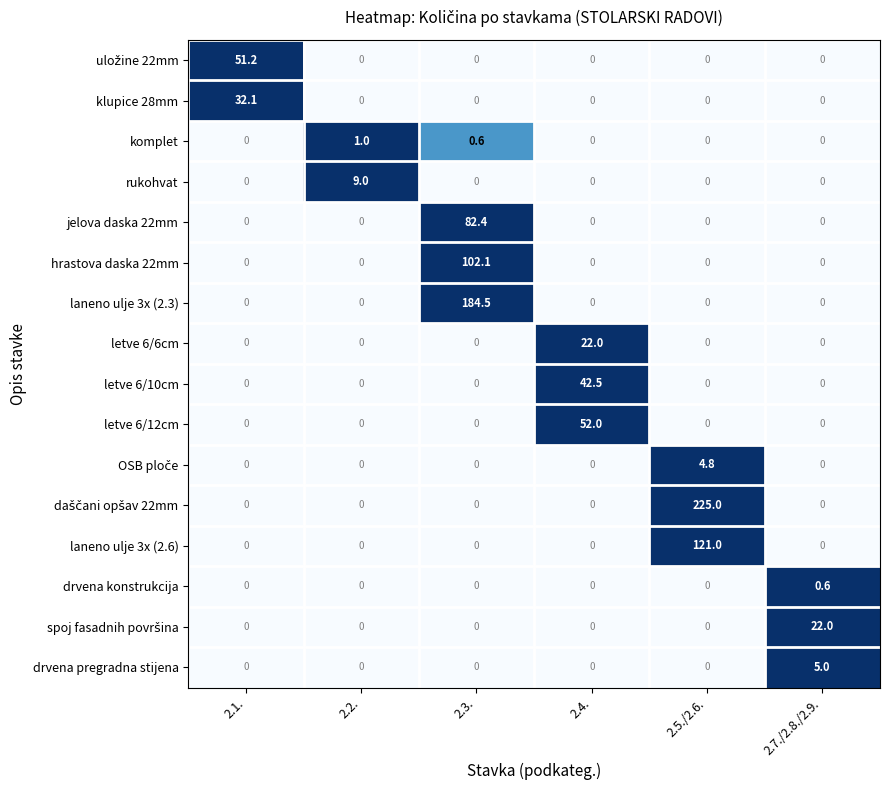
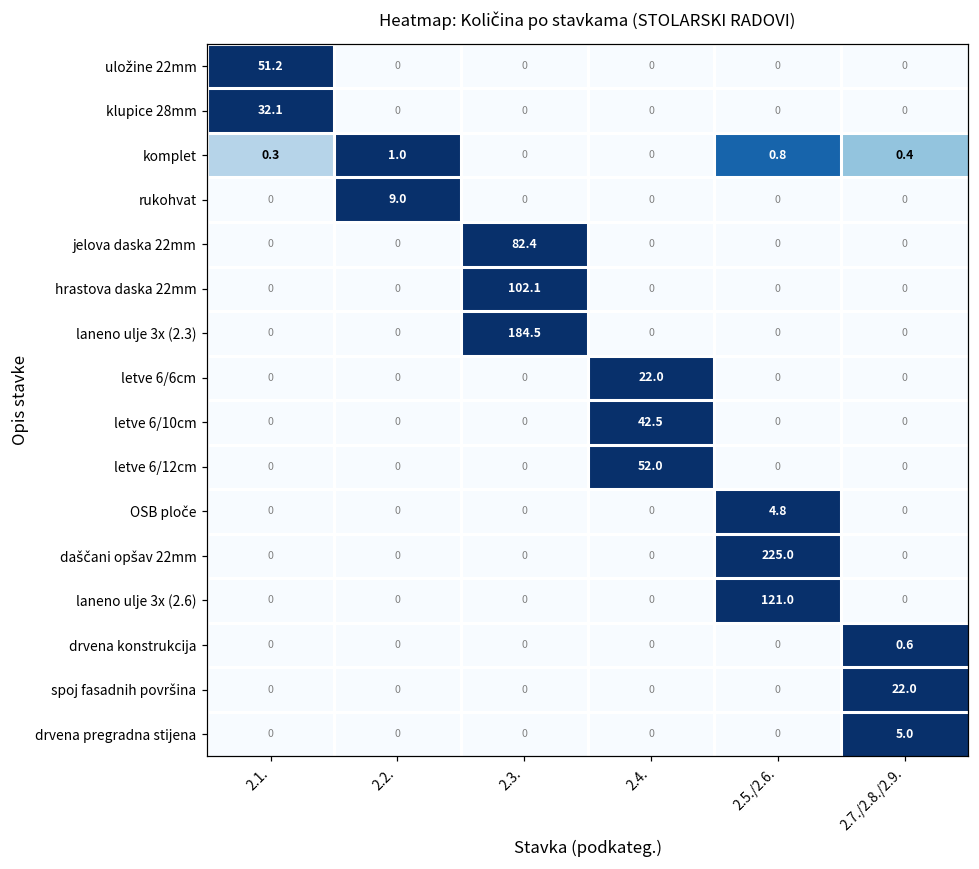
  {
    "uložine 22mm": {
      "2.1.": 51.2,
      "2.2.": 0,
      "2.3.": 0,
      "2.4.": 0,
      "2.5./2.6.": 0,
      "2.7./2.8./2.9.": 0
    },
    "klupice 28mm": {
      "2.1.": 32.1,
      "2.2.": 0,
      "2.3.": 0,
      "2.4.": 0,
      "2.5./2.6.": 0,
      "2.7./2.8./2.9.": 0
    },
    "komplet": {
-     "2.1.": 0,
+     "2.1.": 0.3,
      "2.2.": 1.0,
-     "2.3.": 0.6,
+     "2.3.": 0,
      "2.4.": 0,
-     "2.5./2.6.": 0,
-     "2.7./2.8./2.9.": 0
+     "2.5./2.6.": 0.8,
+     "2.7./2.8./2.9.": 0.4
    },
    "rukohvat": {
      "2.1.": 0,
      "2.2.": 9.0,
      "2.3.": 0,
      "2.4.": 0,
      "2.5./2.6.": 0,
      "2.7./2.8./2.9.": 0
    },
    "jelova daska 22mm": {
      "2.1.": 0,
      "2.2.": 0,
      "2.3.": 82.4,
      "2.4.": 0,
      "2.5./2.6.": 0,
      "2.7./2.8./2.9.": 0
    },
    "hrastova daska 22mm": {
      "2.1.": 0,
      "2.2.": 0,
      "2.3.": 102.1,
      "2.4.": 0,
      "2.5./2.6.": 0,
      "2.7./2.8./2.9.": 0
    },
    "laneno ulje 3x (2.3)": {
      "2.1.": 0,
      "2.2.": 0,
      "2.3.": 184.5,
      "2.4.": 0,
      "2.5./2.6.": 0,
      "2.7./2.8./2.9.": 0
    },
    "letve 6/6cm": {
      "2.1.": 0,
      "2.2.": 0,
      "2.3.": 0,
      "2.4.": 22.0,
      "2.5./2.6.": 0,
      "2.7./2.8./2.9.": 0
    },
    "letve 6/10cm": {
      "2.1.": 0,
      "2.2.": 0,
      "2.3.": 0,
      "2.4.": 42.5,
      "2.5./2.6.": 0,
      "2.7./2.8./2.9.": 0
    },
    "letve 6/12cm": {
      "2.1.": 0,
      "2.2.": 0,
      "2.3.": 0,
      "2.4.": 52.0,
      "2.5./2.6.": 0,
      "2.7./2.8./2.9.": 0
    },
    "OSB ploče": {
      "2.1.": 0,
      "2.2.": 0,
      "2.3.": 0,
      "2.4.": 0,
      "2.5./2.6.": 4.8,
      "2.7./2.8./2.9.": 0
    },
    "daščani opšav 22mm": {
      "2.1.": 0,
      "2.2.": 0,
      "2.3.": 0,
      "2.4.": 0,
      "2.5./2.6.": 225.0,
      "2.7./2.8./2.9.": 0
    },
    "laneno ulje 3x (2.6)": {
      "2.1.": 0,
      "2.2.": 0,
      "2.3.": 0,
      "2.4.": 0,
      "2.5./2.6.": 121.0,
      "2.7./2.8./2.9.": 0
    },
    "drvena konstrukcija": {
      "2.1.": 0,
      "2.2.": 0,
      "2.3.": 0,
      "2.4.": 0,
      "2.5./2.6.": 0,
      "2.7./2.8./2.9.": 0.6
    },
    "spoj fasadnih površina": {
      "2.1.": 0,
      "2.2.": 0,
      "2.3.": 0,
      "2.4.": 0,
      "2.5./2.6.": 0,
      "2.7./2.8./2.9.": 22.0
    },
    "drvena pregradna stijena": {
      "2.1.": 0,
      "2.2.": 0,
      "2.3.": 0,
      "2.4.": 0,
      "2.5./2.6.": 0,
      "2.7./2.8./2.9.": 5.0
    }
  }
